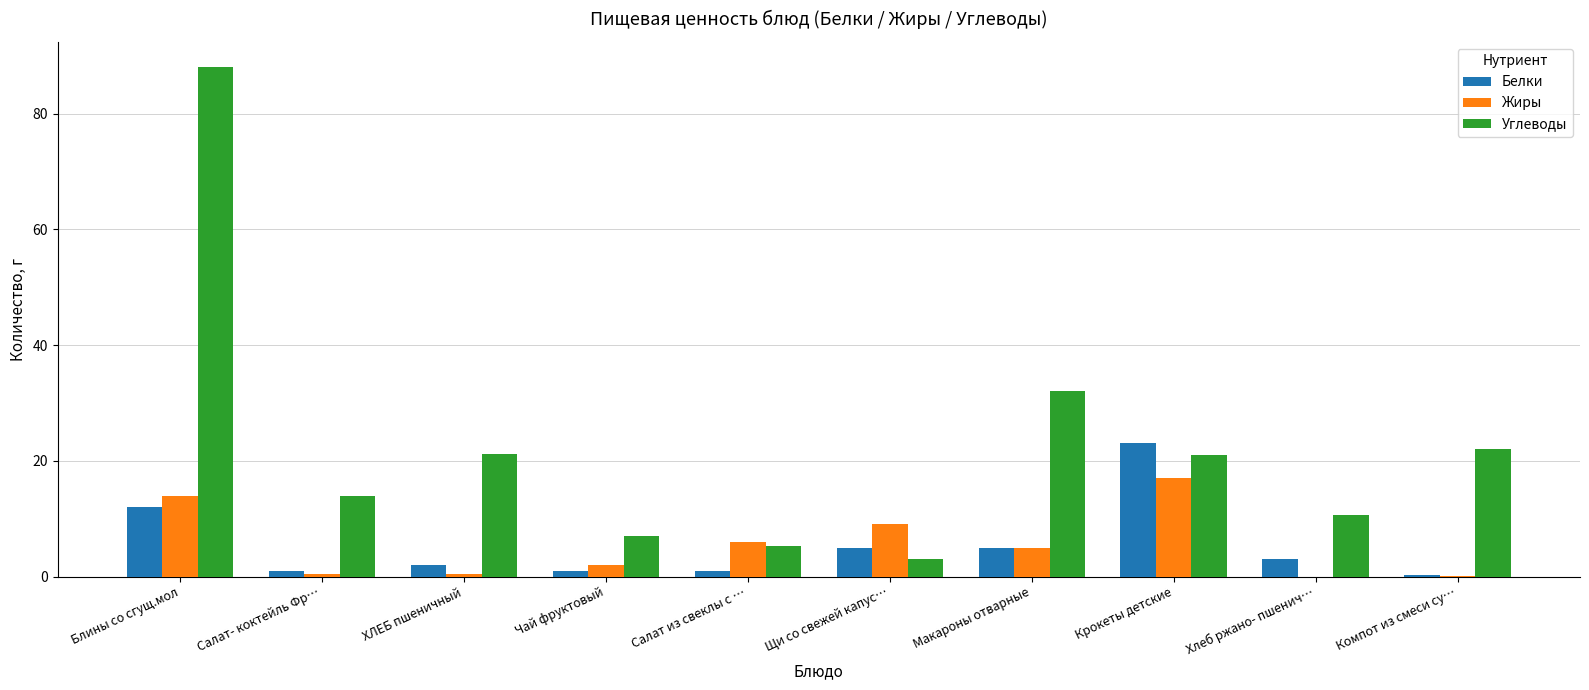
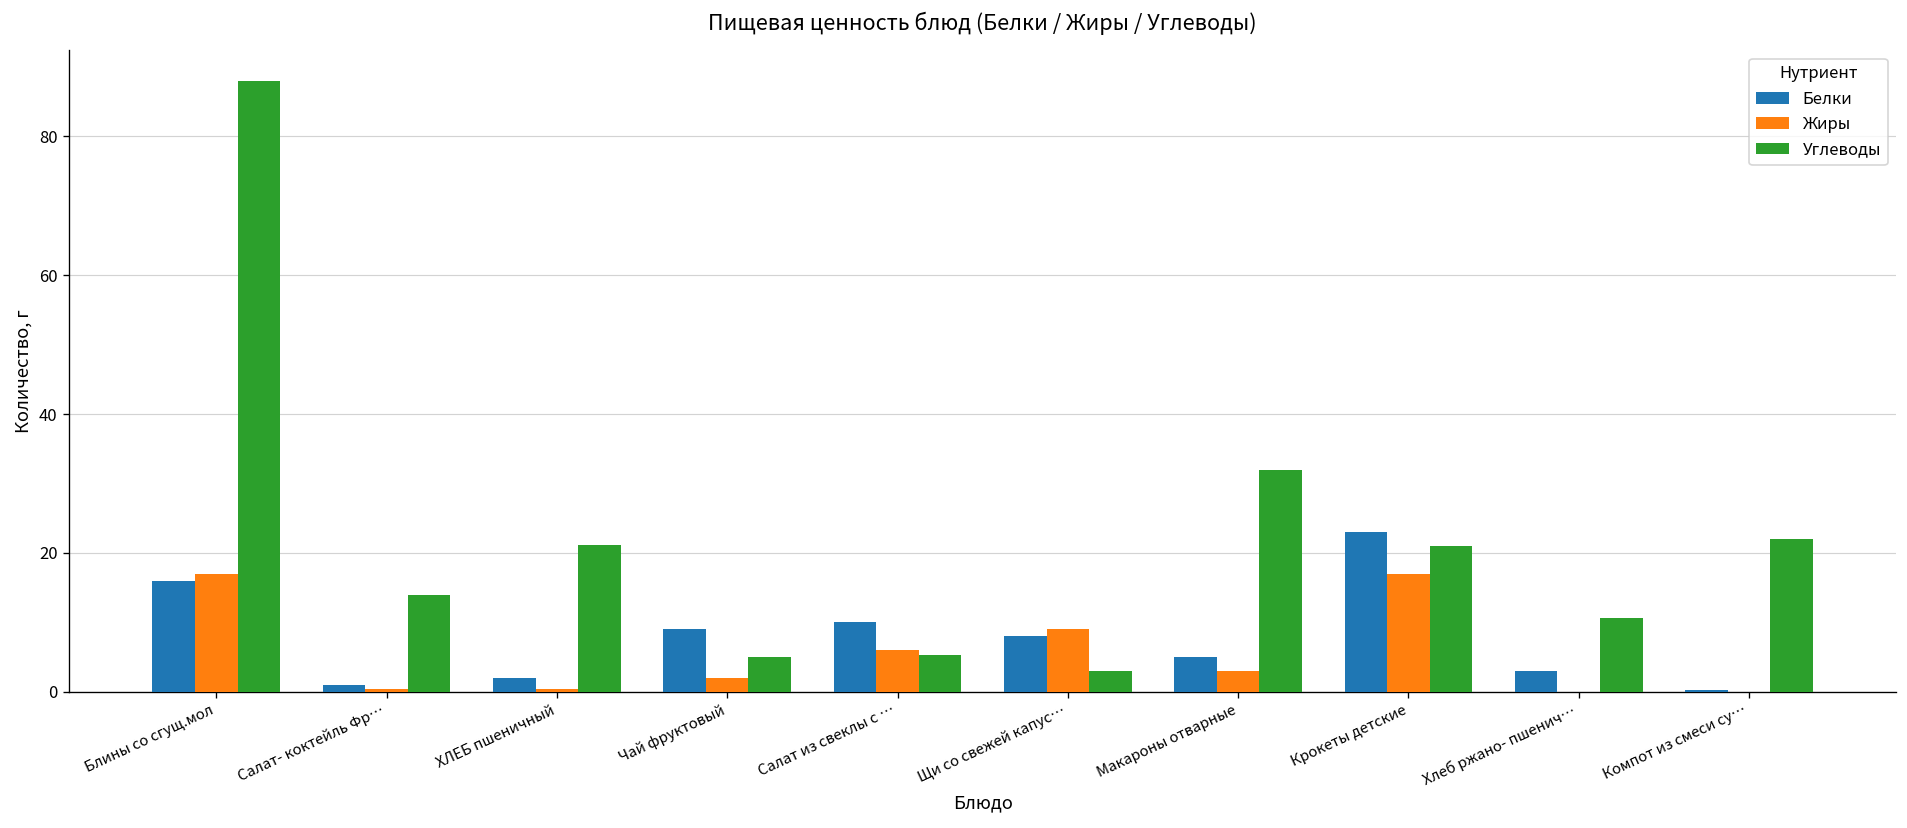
  {
    "Белки": {
-     "Блины со сгущ.мол": 12,
+     "Блины со сгущ.мол": 16,
      "Салат- коктейль Фр…": 1,
      "ХЛЕБ пшеничный": 2,
-     "Чай фруктовый": 1,
-     "Салат из свеклы с …": 1,
-     "Щи со свежей капус…": 5,
+     "Чай фруктовый": 9,
+     "Салат из свеклы с …": 10,
+     "Щи со свежей капус…": 8,
      "Макароны отварные": 5,
      "Крокеты детские": 23,
      "Хлеб ржано- пшенич…": 3
    },
    "Жиры": {
-     "Блины со сгущ.мол": 14,
+     "Блины со сгущ.мол": 17,
      "Чай фруктовый": 2,
      "Салат из свеклы с …": 6,
      "Щи со свежей капус…": 9,
-     "Макароны отварные": 5,
+     "Макароны отварные": 3,
      "Крокеты детские": 17,
      "Хлеб ржано- пшенич…": 0
    },
    "Углеводы": {
      "Блины со сгущ.мол": 88,
      "Салат- коктейль Фр…": 14,
      "ХЛЕБ пшеничный": 21,
-     "Чай фруктовый": 7,
+     "Чай фруктовый": 5,
      "Салат из свеклы с …": 5,
      "Щи со свежей капус…": 3,
      "Макароны отварные": 32,
      "Крокеты детские": 21,
      "Хлеб ржано- пшенич…": 11,
      "Компот из смеси су…": 22
    }
  }
